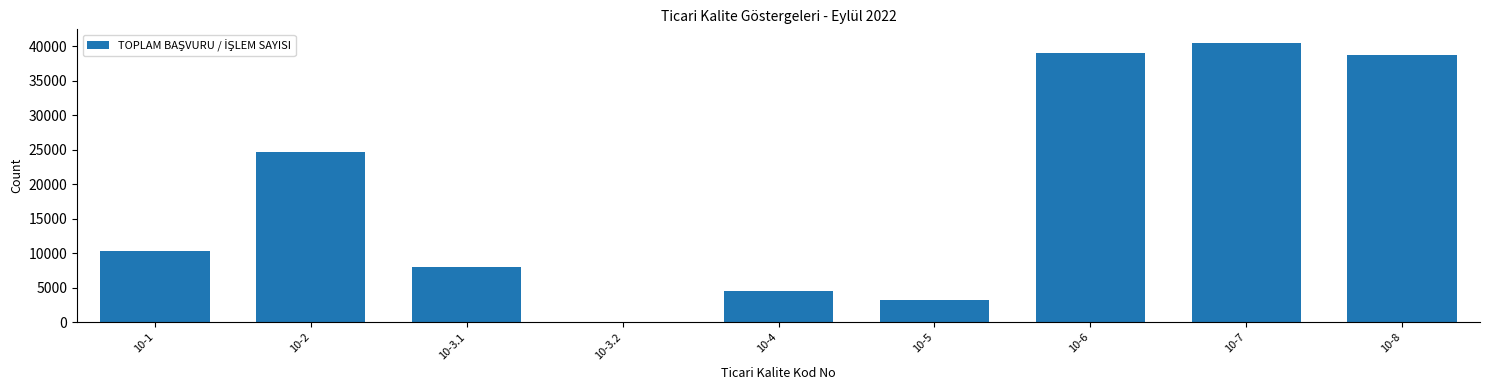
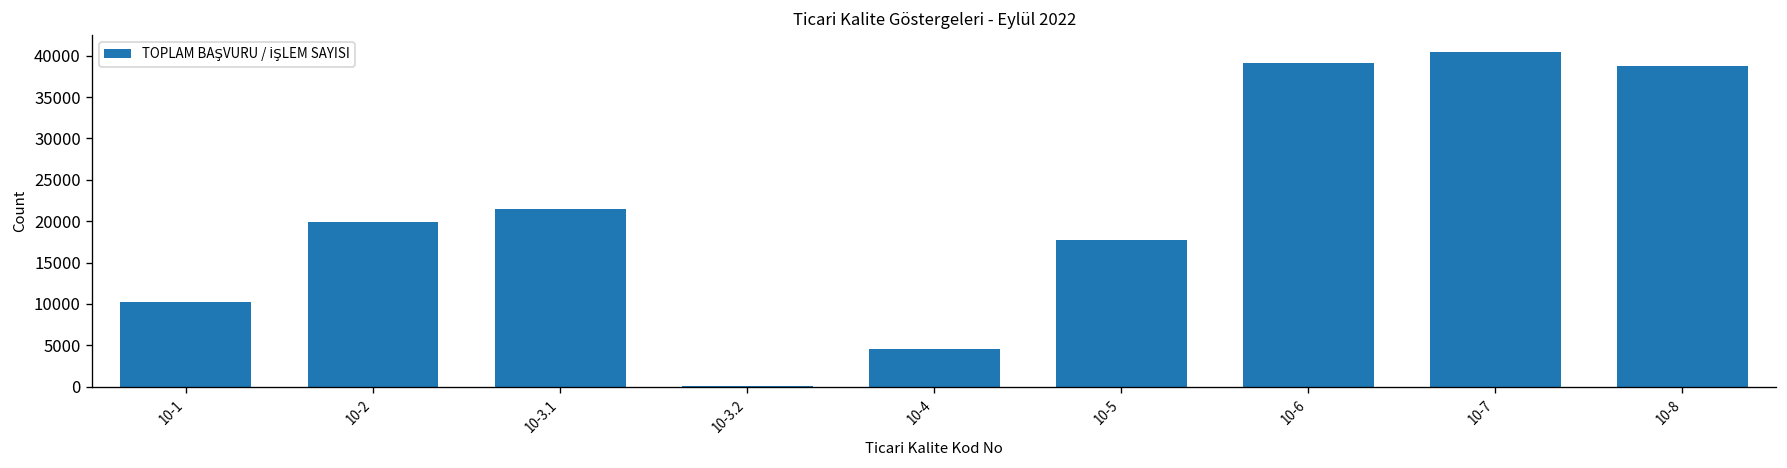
  {
    "10-1": 10000,
-   "10-2": 25000,
-   "10-3.1": 8000,
+   "10-2": 20000,
+   "10-3.1": 22000,
    "10-4": 5000,
-   "10-5": 3000,
+   "10-5": 18000,
    "10-6": 39000,
    "10-7": 40000,
    "10-8": 39000
  }
